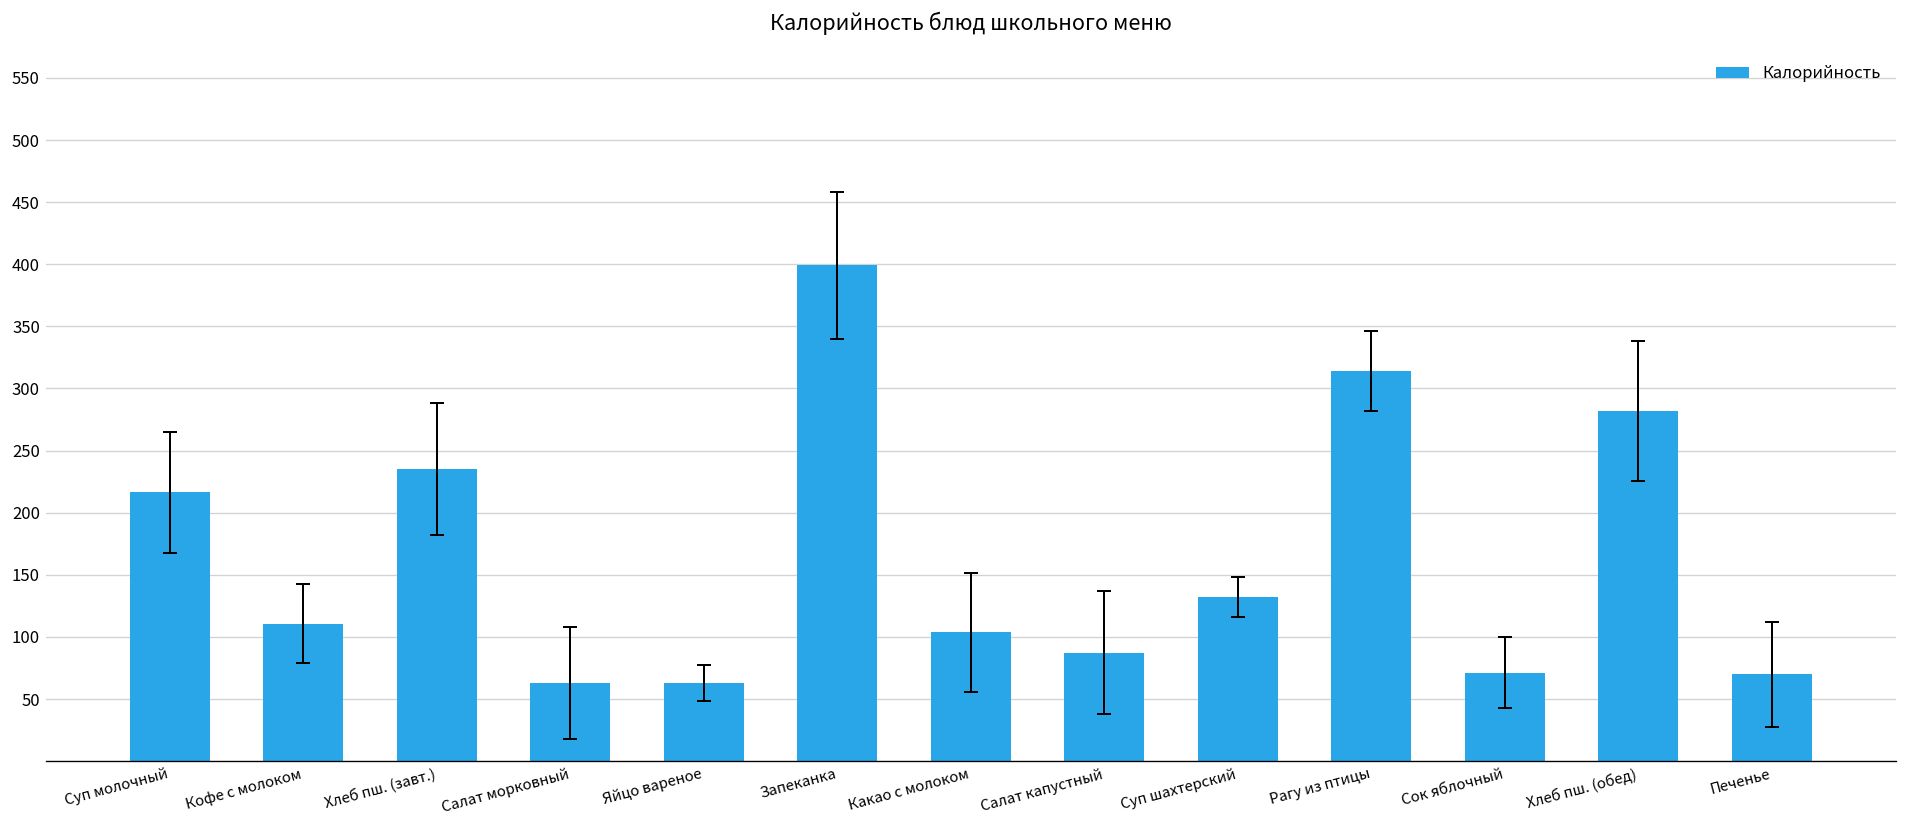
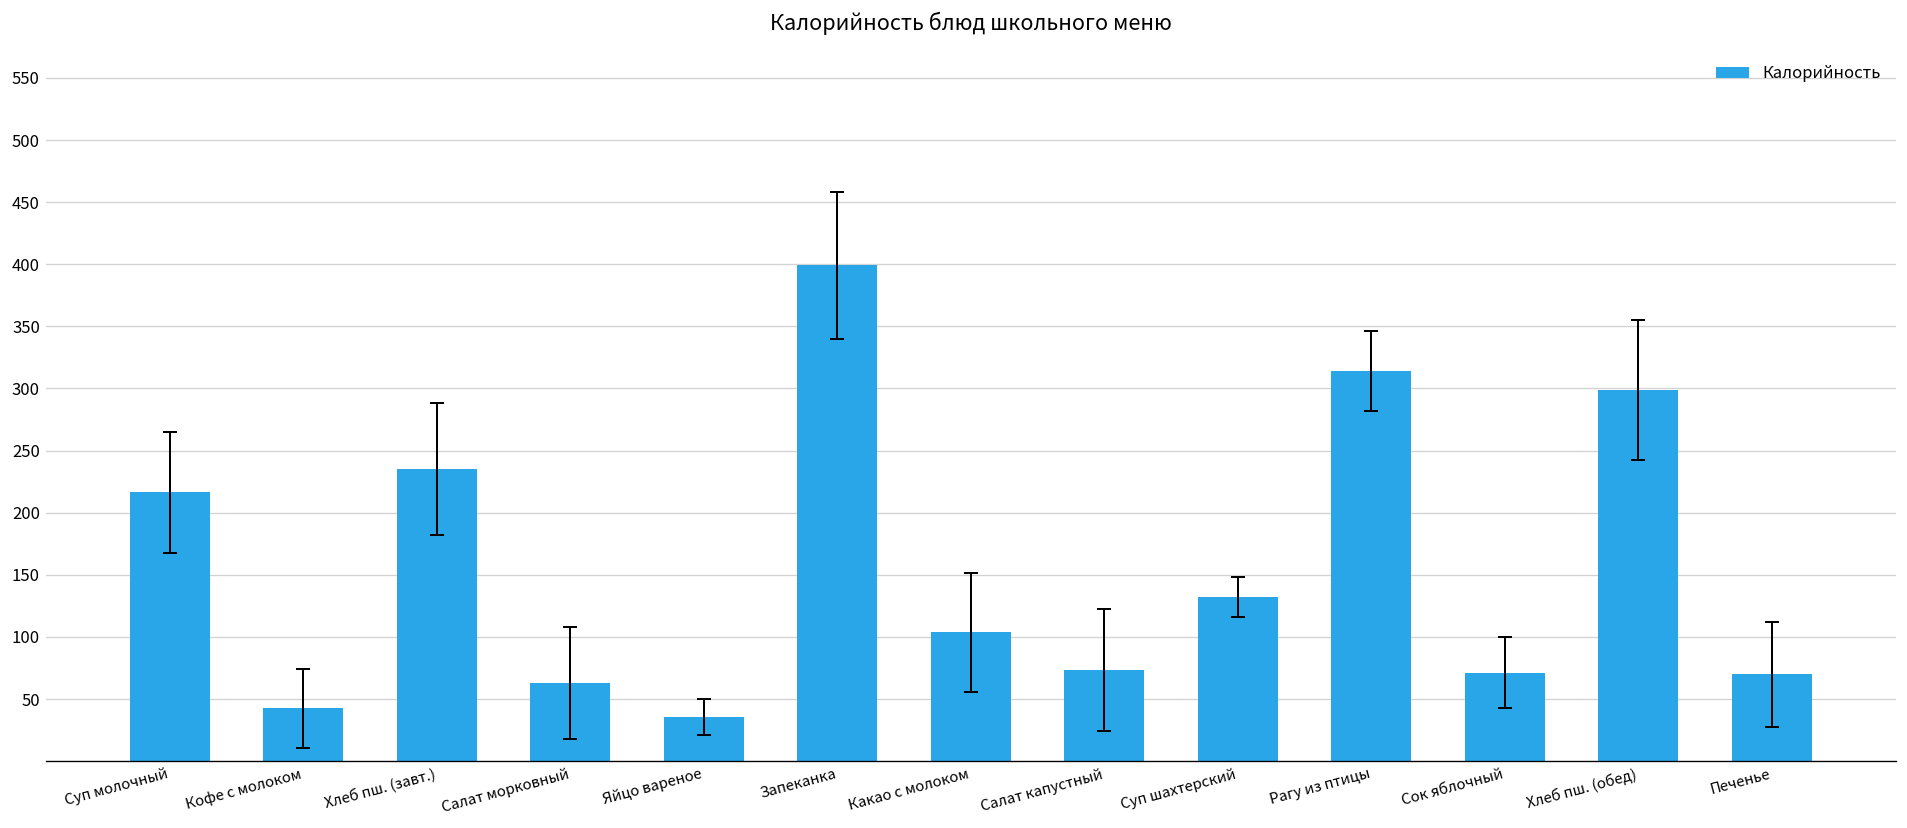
  {
    "Калорийность": {
      "Суп молочный": 216,
-     "Кофе с молоком": 111,
+     "Кофе с молоком": 43,
      "Хлеб пш. (завт.)": 235,
      "Салат морковный": 63,
-     "Яйцо вареное": 63,
+     "Яйцо вареное": 36,
      "Запеканка": 399,
      "Какао с молоком": 104,
-     "Салат капустный": 87,
+     "Салат капустный": 73,
      "Суп шахтерский": 132,
      "Рагу из птицы": 314,
      "Сок яблочный": 71,
-     "Хлеб пш. (обед)": 282,
+     "Хлеб пш. (обед)": 298,
      "Печенье": 70
    }
  }
